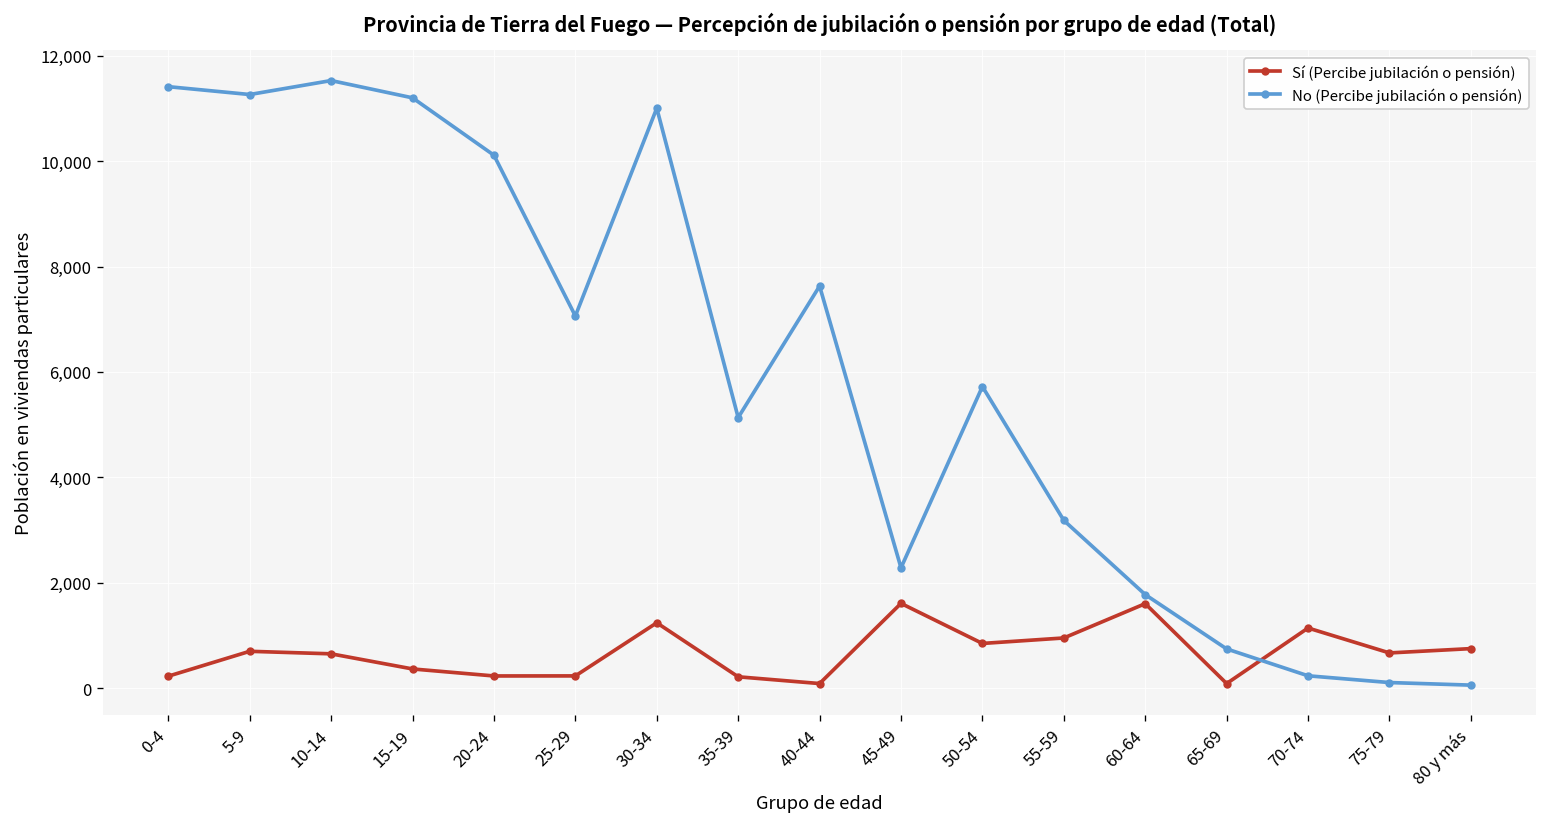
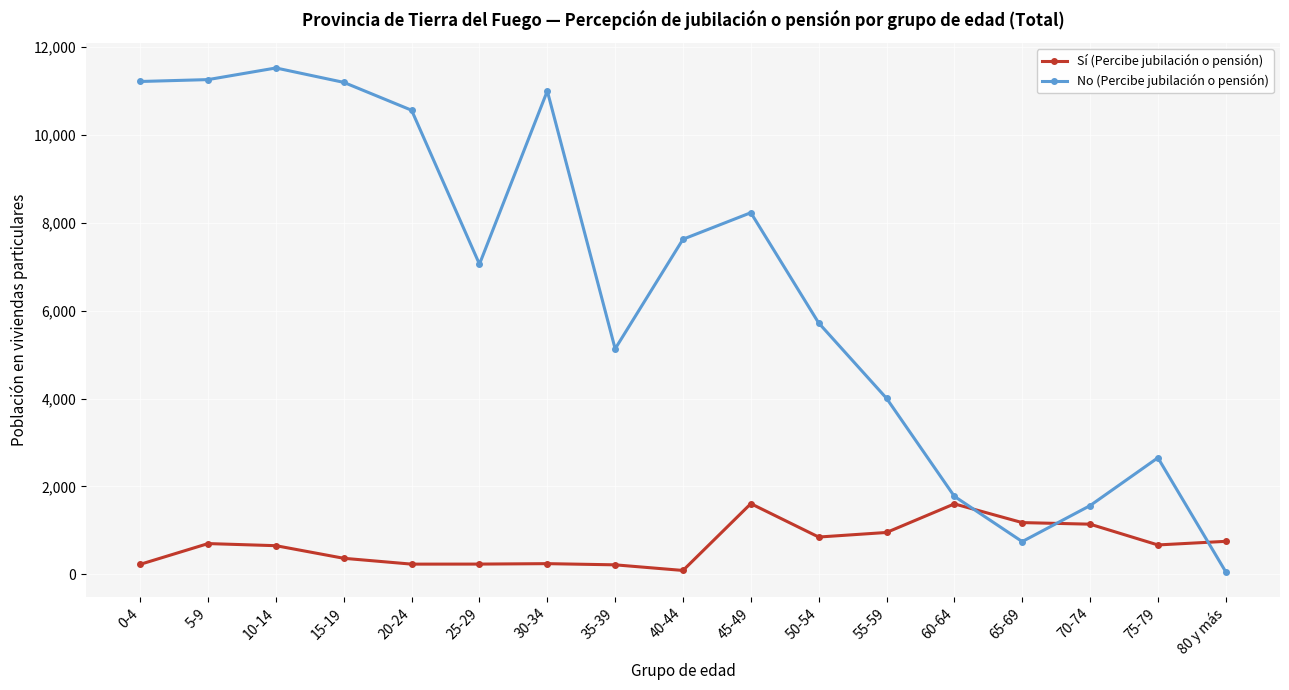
  {
    "Sí (Percibe jubilación o pensión)": {
      "0-4": "200",
      "5-9": "700",
      "10-14": "700",
      "15-19": "400",
      "20-24": "200",
      "25-29": "200",
-     "30-34": "1,200",
+     "30-34": "200",
      "35-39": "200",
      "40-44": "100",
      "45-49": "1,600",
      "50-54": "800",
      "55-59": "1,000",
      "60-64": "1,600",
-     "65-69": "100",
+     "65-69": "1,200",
      "70-74": "1,100",
      "75-79": "700",
      "80 y más": "700"
    },
    "No (Percibe jubilación o pensión)": {
-     "0-4": "11,400",
+     "0-4": "11,200",
      "5-9": "11,300",
      "10-14": "11,500",
      "15-19": "11,200",
-     "20-24": "10,100",
+     "20-24": "10,600",
      "25-29": "7,100",
      "30-34": "11,000",
      "35-39": "5,100",
      "40-44": "7,600",
-     "45-49": "2,300",
+     "45-49": "8,200",
      "50-54": "5,700",
-     "55-59": "3,200",
+     "55-59": "4,000",
      "60-64": "1,800",
      "65-69": "700",
-     "70-74": "200",
-     "75-79": "100",
+     "70-74": "1,600",
+     "75-79": "2,700",
      "80 y más": "100"
    }
  }
